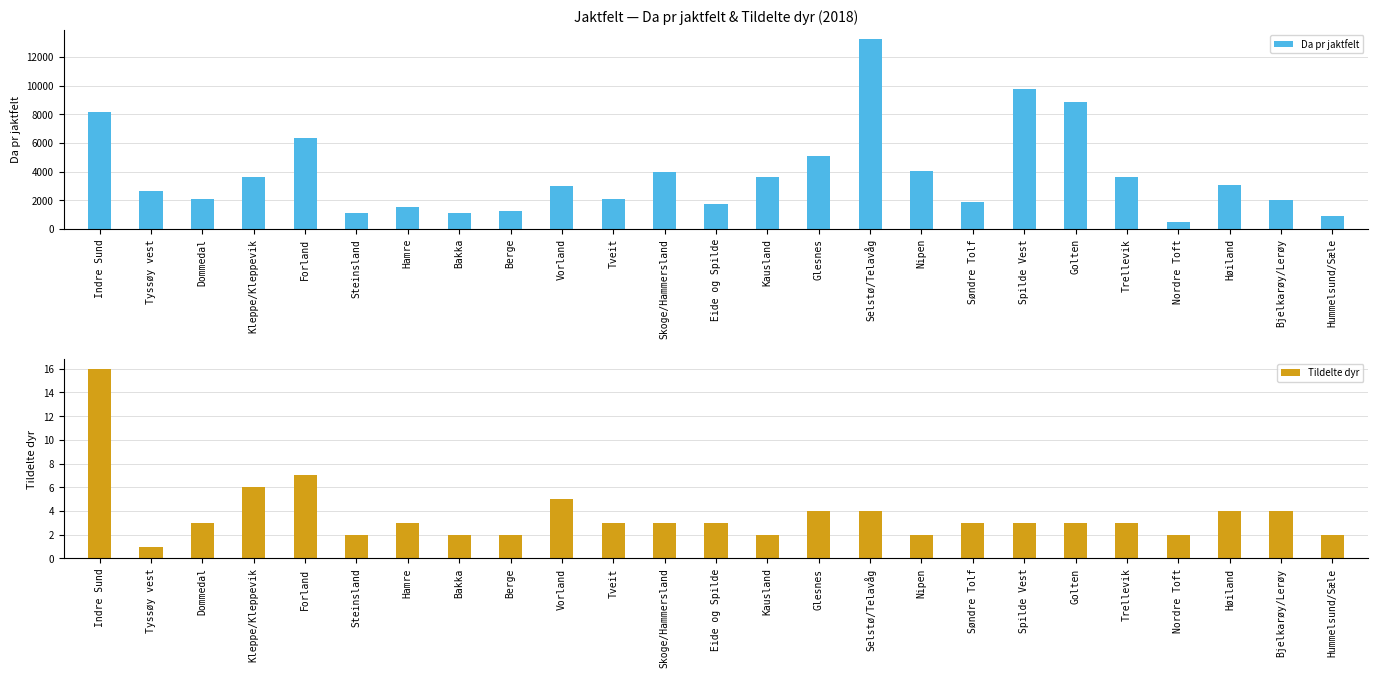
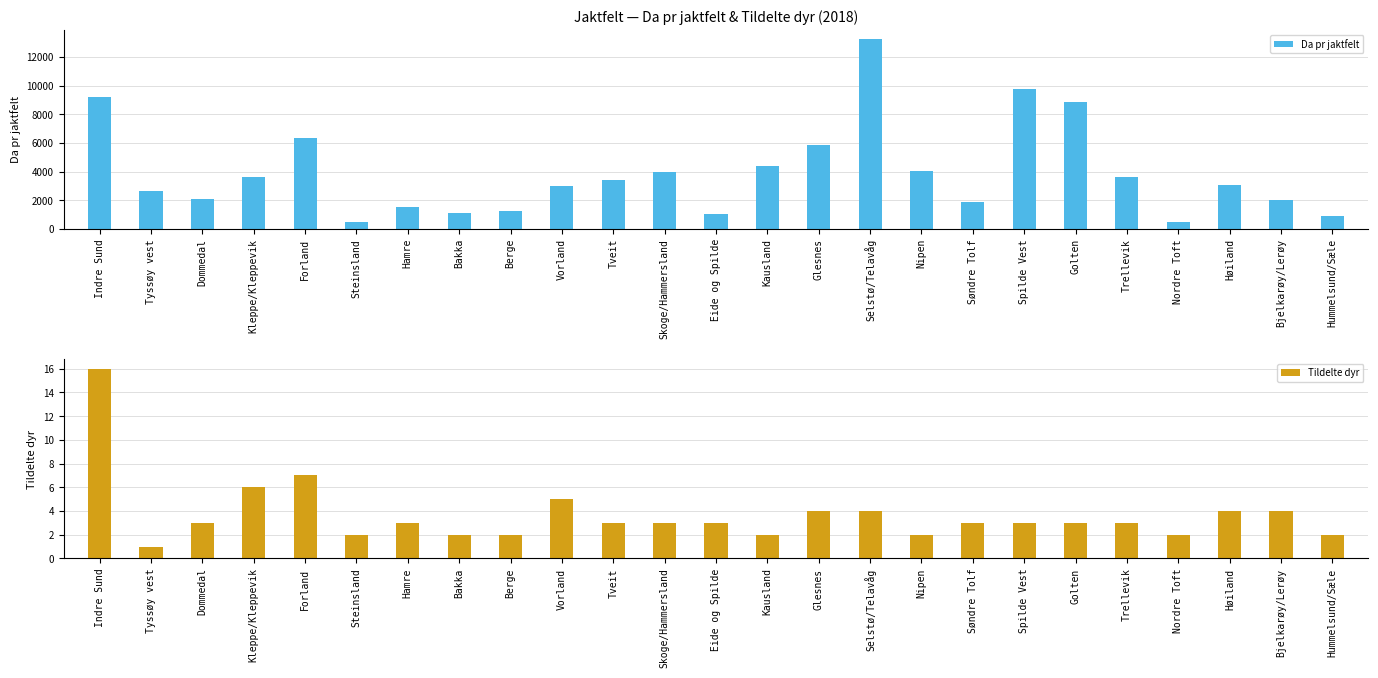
  {
    "Jaktfelt — Da pr jaktfelt & Tildelte dyr (2018)": {
-     "Indre Sund": 8200,
+     "Indre Sund": 9200,
      "Tyssøy vest": 2700,
      "Dommedal": 2100,
      "Kleppe/Kleppevik": 3700,
      "Forland": 6400,
-     "Steinsland": 1100,
+     "Steinsland": 400,
      "Hamre": 1500,
      "Bakka": 1100,
      "Berge": 1300,
      "Vorland": 3000,
-     "Tveit": 2100,
+     "Tveit": 3400,
      "Skoge/Hammersland": 4000,
-     "Eide og Spilde": 1800,
-     "Kausland": 3600,
-     "Glesnes": 5100,
+     "Eide og Spilde": 1000,
+     "Kausland": 4400,
+     "Glesnes": 5900,
      "Selstø/Telavåg": 13300,
      "Nipen": 4100,
      "Søndre Tolf": 1900,
      "Spilde Vest": 9800,
      "Golten": 8900,
      "Trellevik": 3600,
      "Nordre Toft": 500,
      "Høiland": 3100,
      "Bjelkarøy/Lerøy": 2000,
      "Hummelsund/Sæle": 900
    }
  }
